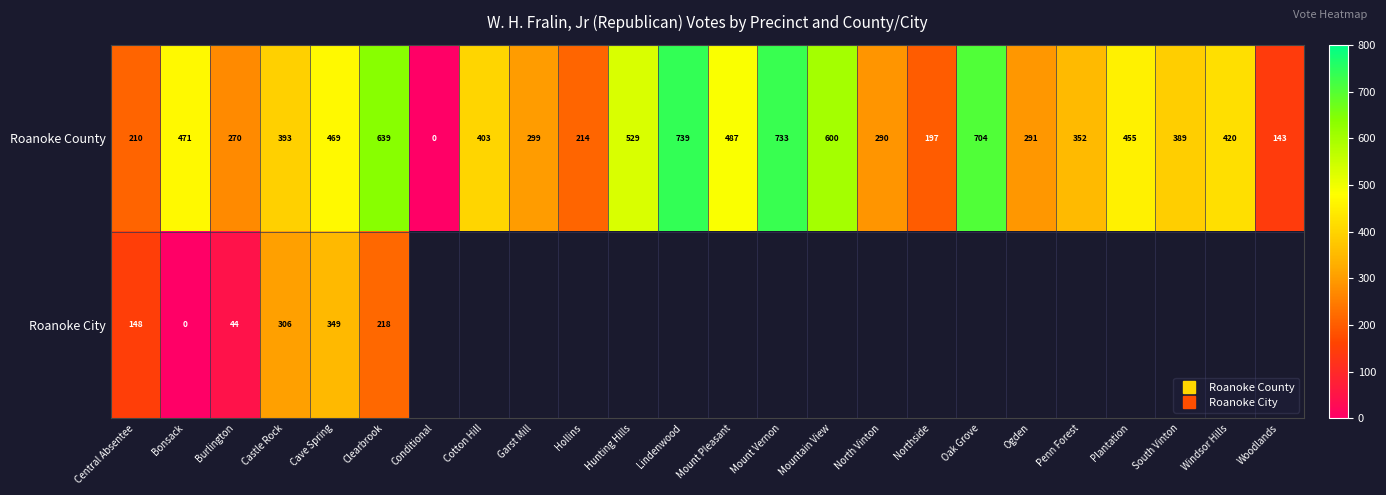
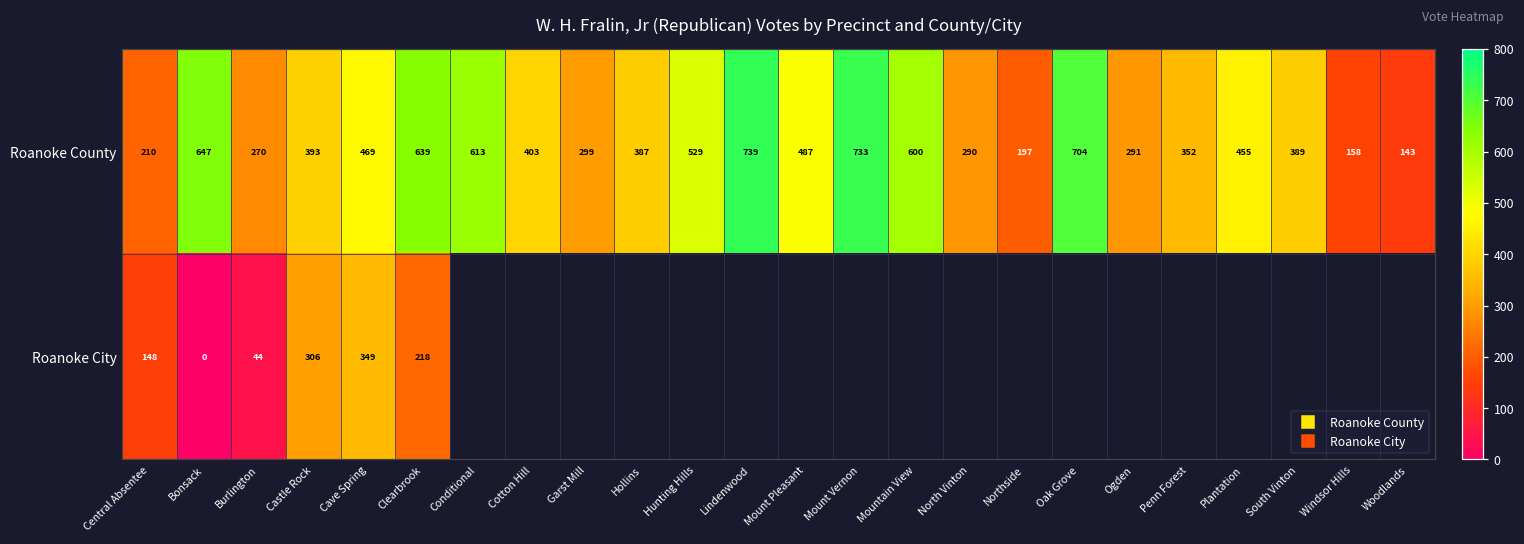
  {
    "Roanoke County": {
      "Central Absentee": 210,
-     "Bonsack": 471,
+     "Bonsack": 647,
      "Burlington": 270,
      "Castle Rock": 393,
      "Cave Spring": 469,
      "Clearbrook": 639,
-     "Conditional": 0,
+     "Conditional": 613,
      "Cotton Hill": 403,
      "Garst Mill": 299,
-     "Hollins": 214,
+     "Hollins": 387,
      "Hunting Hills": 529,
      "Lindenwood": 739,
      "Mount Pleasant": 487,
      "Mount Vernon": 733,
      "Mountain View": 600,
      "North Vinton": 290,
      "Northside": 197,
      "Oak Grove": 704,
      "Ogden": 291,
      "Penn Forest": 352,
      "Plantation": 455,
      "South Vinton": 389,
-     "Windsor Hills": 420,
+     "Windsor Hills": 158,
      "Woodlands": 143
    },
    "Roanoke City": {
      "Central Absentee": 148,
      "Bonsack": 0,
      "Burlington": 44,
      "Castle Rock": 306,
      "Cave Spring": 349,
      "Clearbrook": 218
    }
  }
